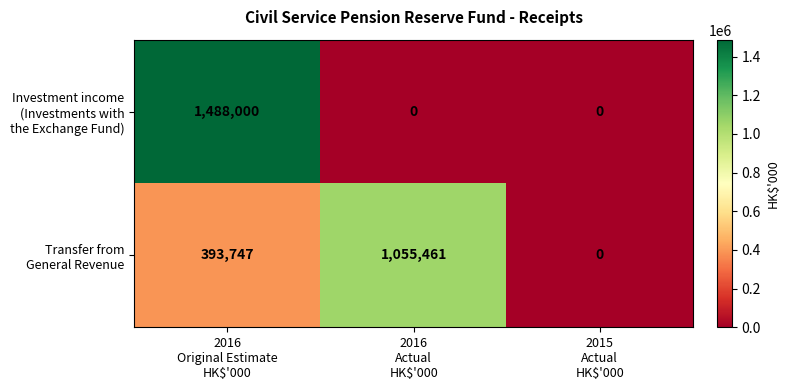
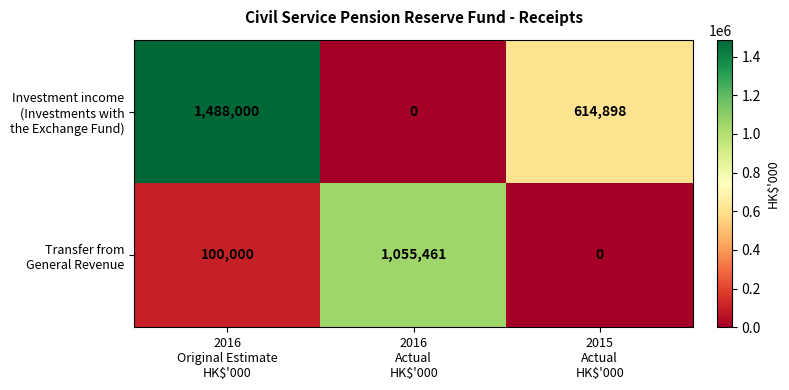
  {
    "Investment income (Investments with the Exchange Fund)": {
      "2016 Original Estimate HK$'000": "1,488,000",
      "2016 Actual HK$'000": "0",
-     "2015 Actual HK$'000": "0"
+     "2015 Actual HK$'000": "614,898"
    },
    "Transfer from General Revenue": {
-     "2016 Original Estimate HK$'000": "393,747",
+     "2016 Original Estimate HK$'000": "100,000",
      "2016 Actual HK$'000": "1,055,461",
      "2015 Actual HK$'000": "0"
    }
  }
